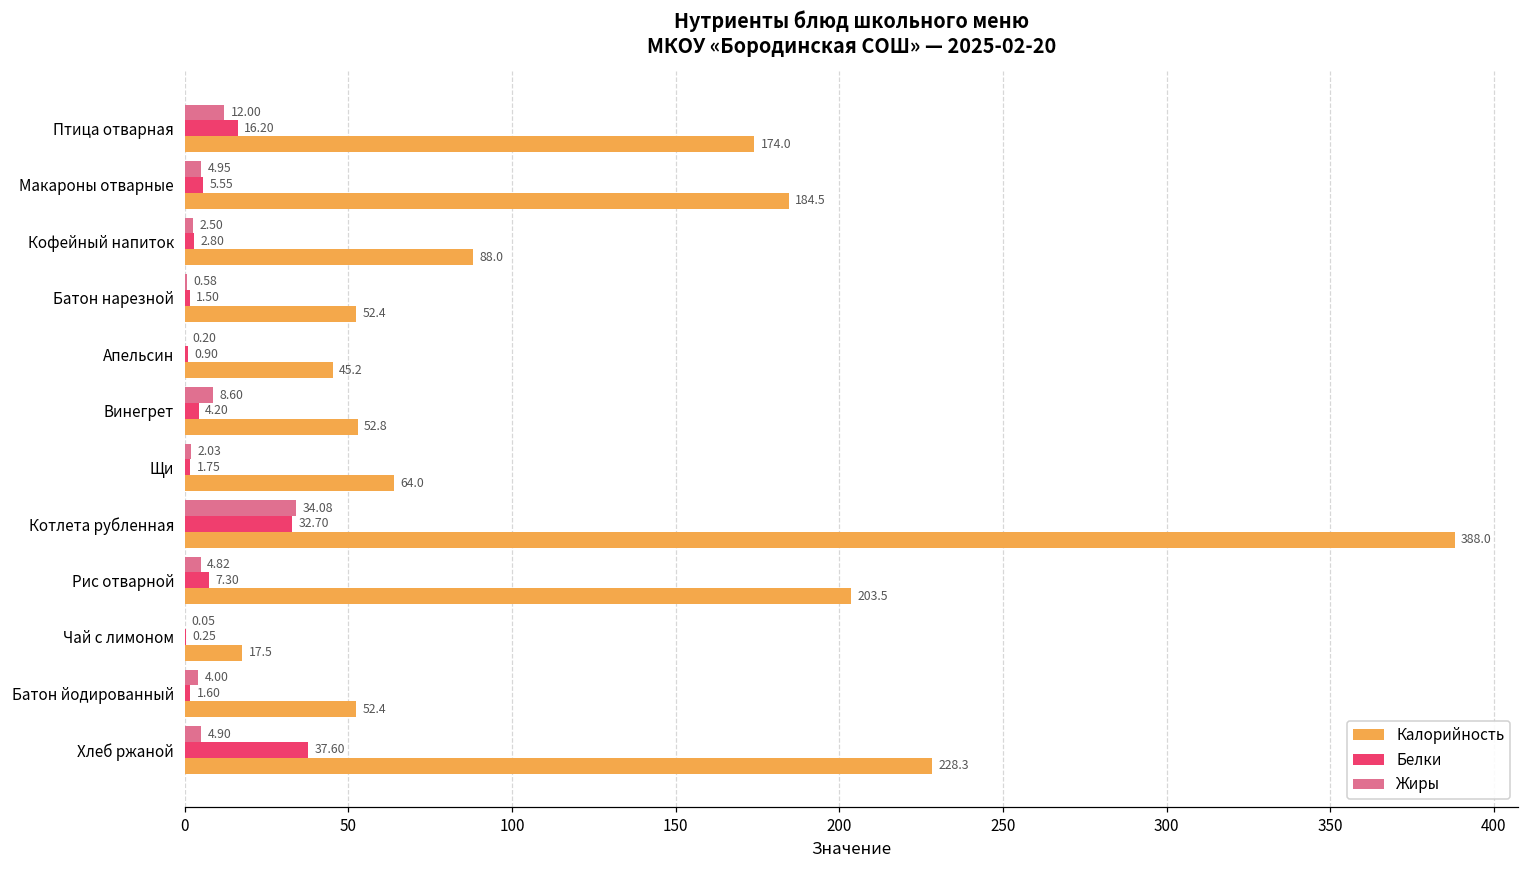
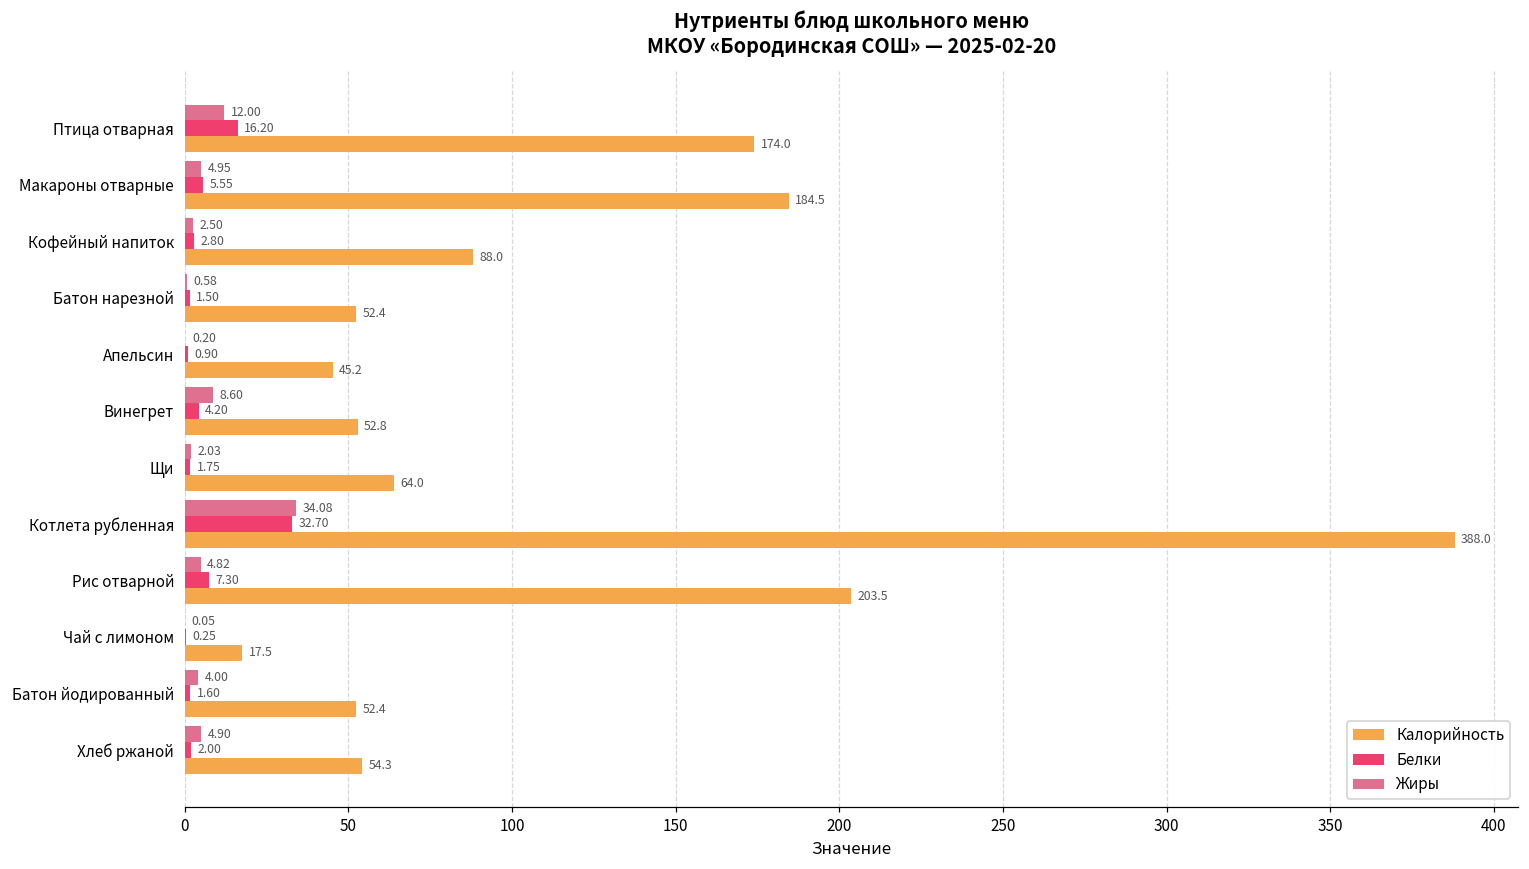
  {
    "Калорийность": {
      "Птица отварная": 174.0,
      "Макароны отварные": 184.5,
      "Кофейный напиток": 88.0,
      "Батон нарезной": 52.4,
      "Апельсин": 45.2,
      "Винегрет": 52.8,
      "Щи": 64.0,
      "Котлета рубленная": 388.0,
      "Рис отварной": 203.5,
      "Чай с лимоном": 17.5,
      "Батон йодированный": 52.4,
-     "Хлеб ржаной": 228.3
+     "Хлеб ржаной": 54.3
    },
    "Белки": {
      "Птица отварная": 16.20,
      "Макароны отварные": 5.55,
      "Кофейный напиток": 2.80,
      "Батон нарезной": 1.50,
      "Апельсин": 0.90,
      "Винегрет": 4.20,
      "Щи": 1.75,
      "Котлета рубленная": 32.70,
      "Рис отварной": 7.30,
      "Чай с лимоном": 0.25,
      "Батон йодированный": 1.60,
-     "Хлеб ржаной": 37.60
+     "Хлеб ржаной": 2.00
    },
    "Жиры": {
      "Птица отварная": 12.00,
      "Макароны отварные": 4.95,
      "Кофейный напиток": 2.50,
      "Батон нарезной": 0.58,
      "Апельсин": 0.20,
      "Винегрет": 8.60,
      "Щи": 2.03,
      "Котлета рубленная": 34.08,
      "Рис отварной": 4.82,
      "Чай с лимоном": 0.05,
      "Батон йодированный": 4.00,
      "Хлеб ржаной": 4.90
    }
  }
